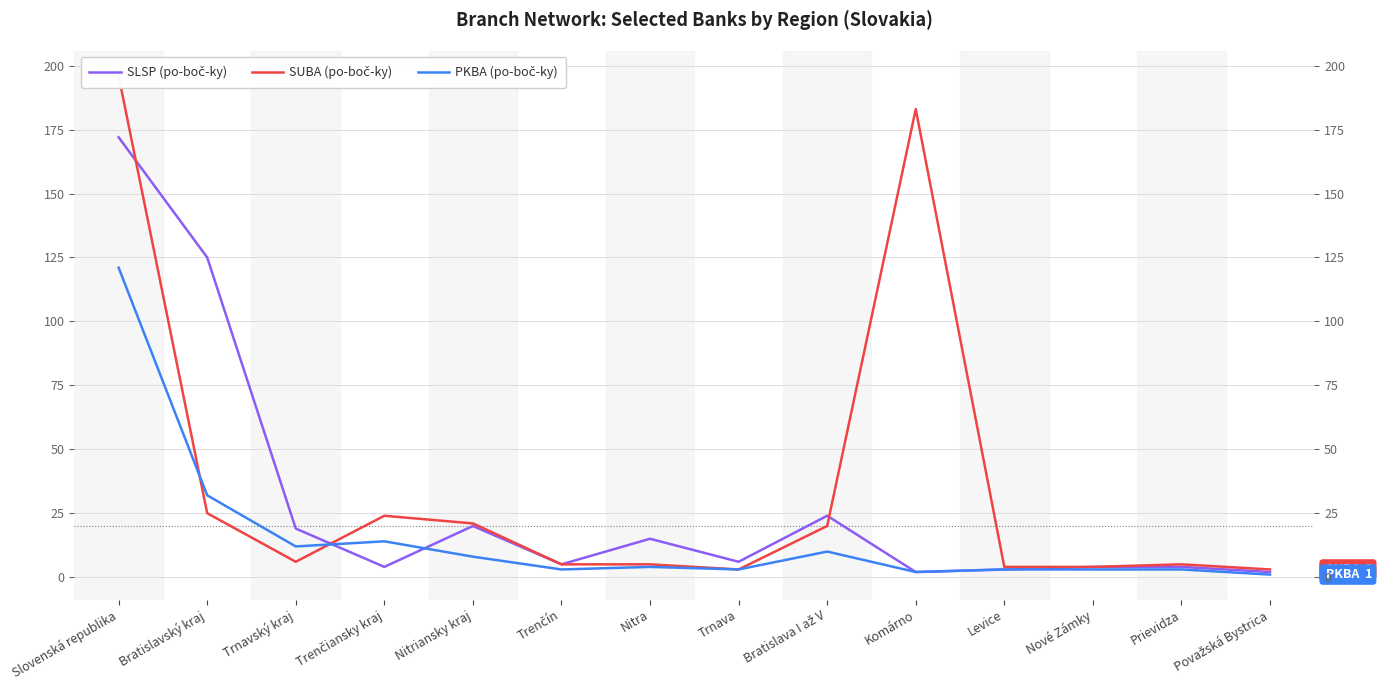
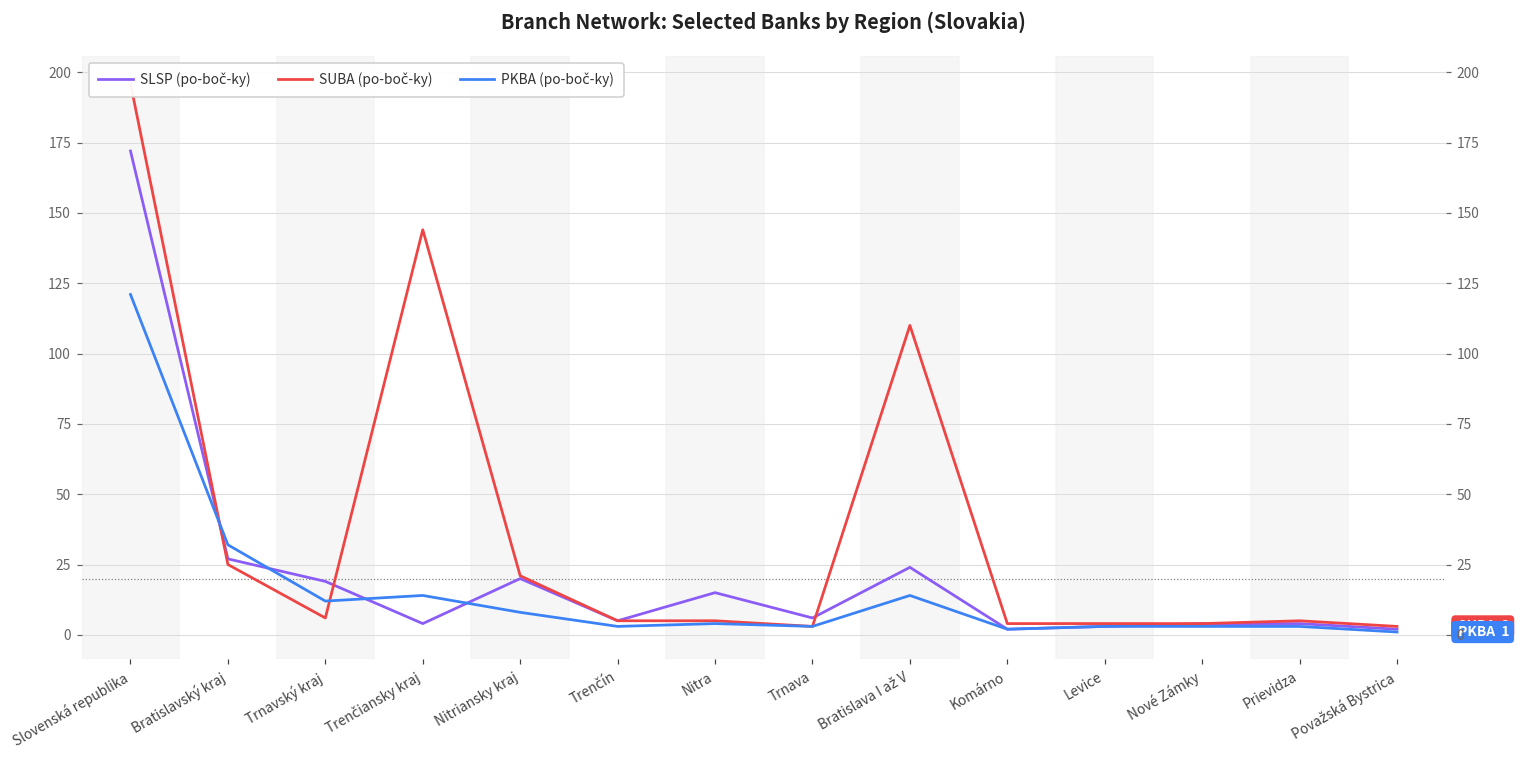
  {
    "SLSP (po-boč-ky)": {
      "Slovenská republika": 172,
-     "Bratislavský kraj": 125,
+     "Bratislavský kraj": 27,
      "Trnavský kraj": 19,
      "Trenčiansky kraj": 4,
      "Nitriansky kraj": 20,
      "Nitra": 15,
      "Trnava": 6,
      "Bratislava I až V": 24,
      "Prievidza": 4
    },
    "SUBA (po-boč-ky)": {
      "Bratislavský kraj": 25,
      "Trnavský kraj": 6,
-     "Trenčiansky kraj": 24,
+     "Trenčiansky kraj": 144,
      "Nitriansky kraj": 21,
      "Nitra": 5,
-     "Bratislava I až V": 20,
-     "Komárno": 183,
+     "Bratislava I až V": 110,
+     "Komárno": 4,
      "Levice": 4,
      "Prievidza": 5
    },
    "PKBA (po-boč-ky)": {
      "Slovenská republika": 121,
      "Bratislavský kraj": 32,
      "Trnavský kraj": 12,
      "Trenčiansky kraj": 14,
      "Nitriansky kraj": 8,
      "Trenčín": 3,
      "Nitra": 4,
-     "Bratislava I až V": 10,
+     "Bratislava I až V": 14,
      "Nové Zámky": 3,
      "Prievidza": 3,
      "Považská Bystrica": 1
    }
  }
